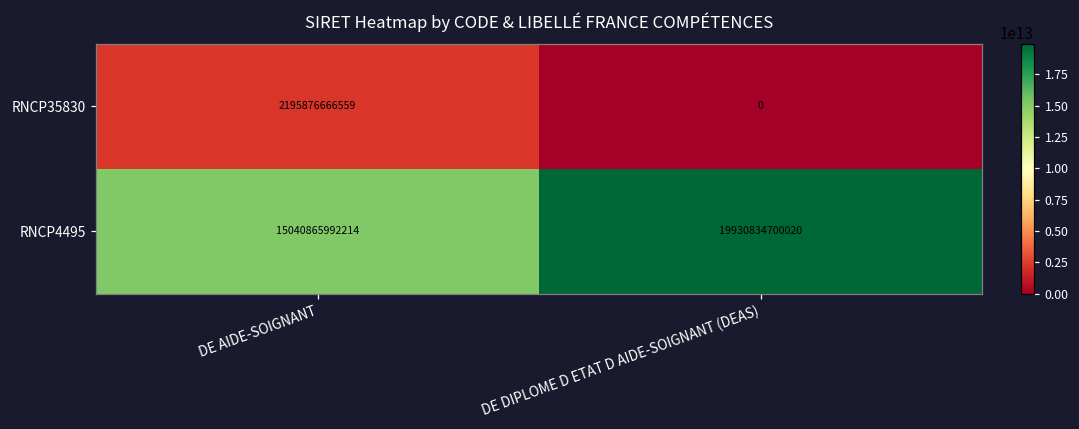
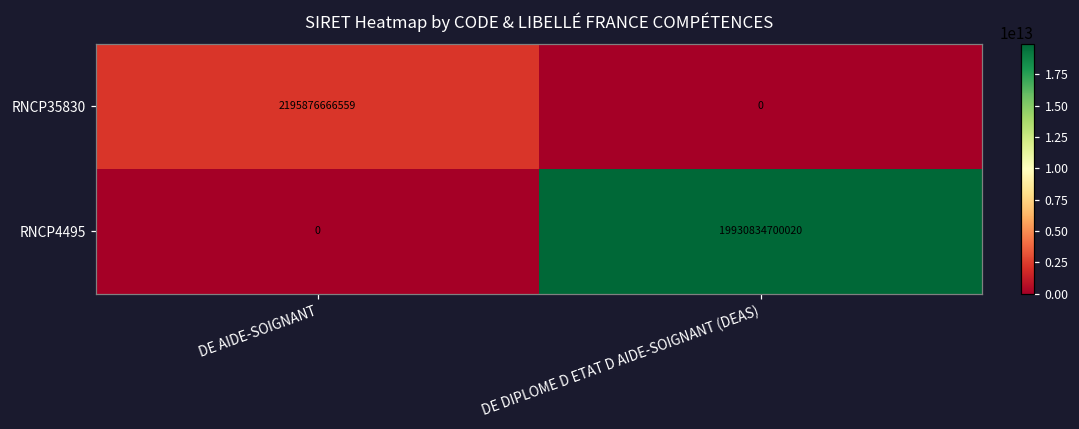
  {
    "RNCP35830": {
      "DE AIDE-SOIGNANT": 2195876666559,
      "DE DIPLOME D ETAT D AIDE-SOIGNANT (DEAS)": 0
    },
    "RNCP4495": {
-     "DE AIDE-SOIGNANT": 15040865992214,
+     "DE AIDE-SOIGNANT": 0,
      "DE DIPLOME D ETAT D AIDE-SOIGNANT (DEAS)": 19930834700020
    }
  }
